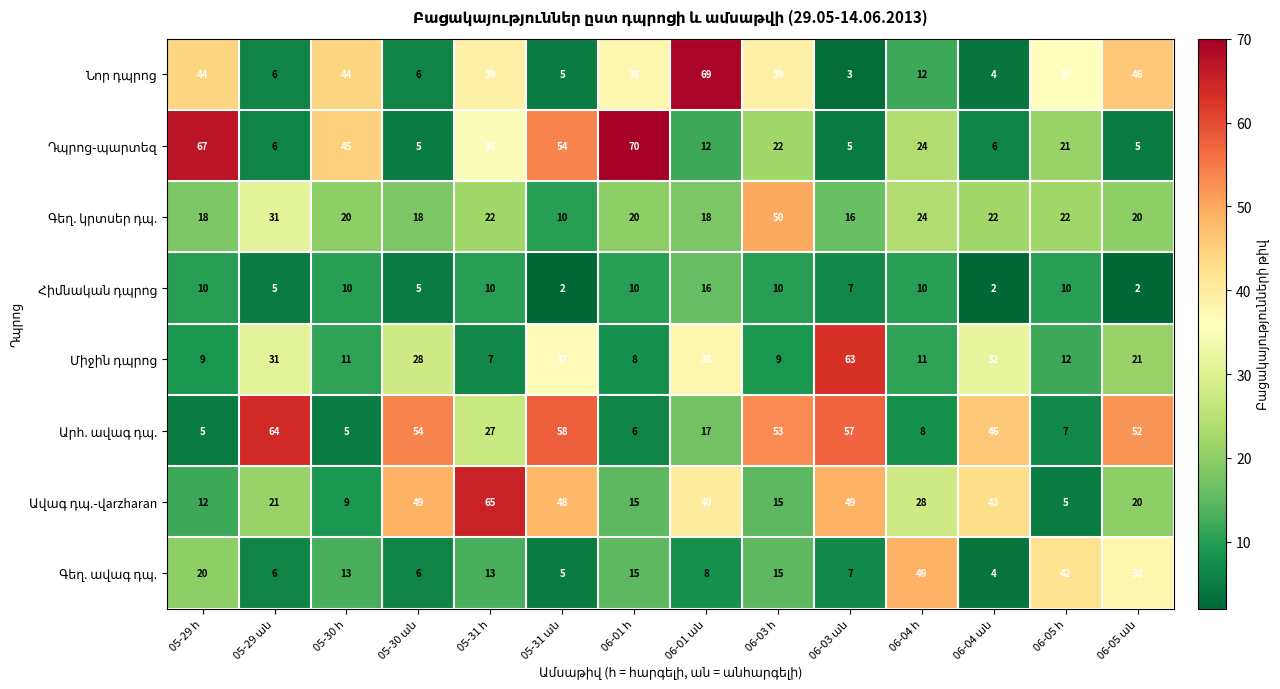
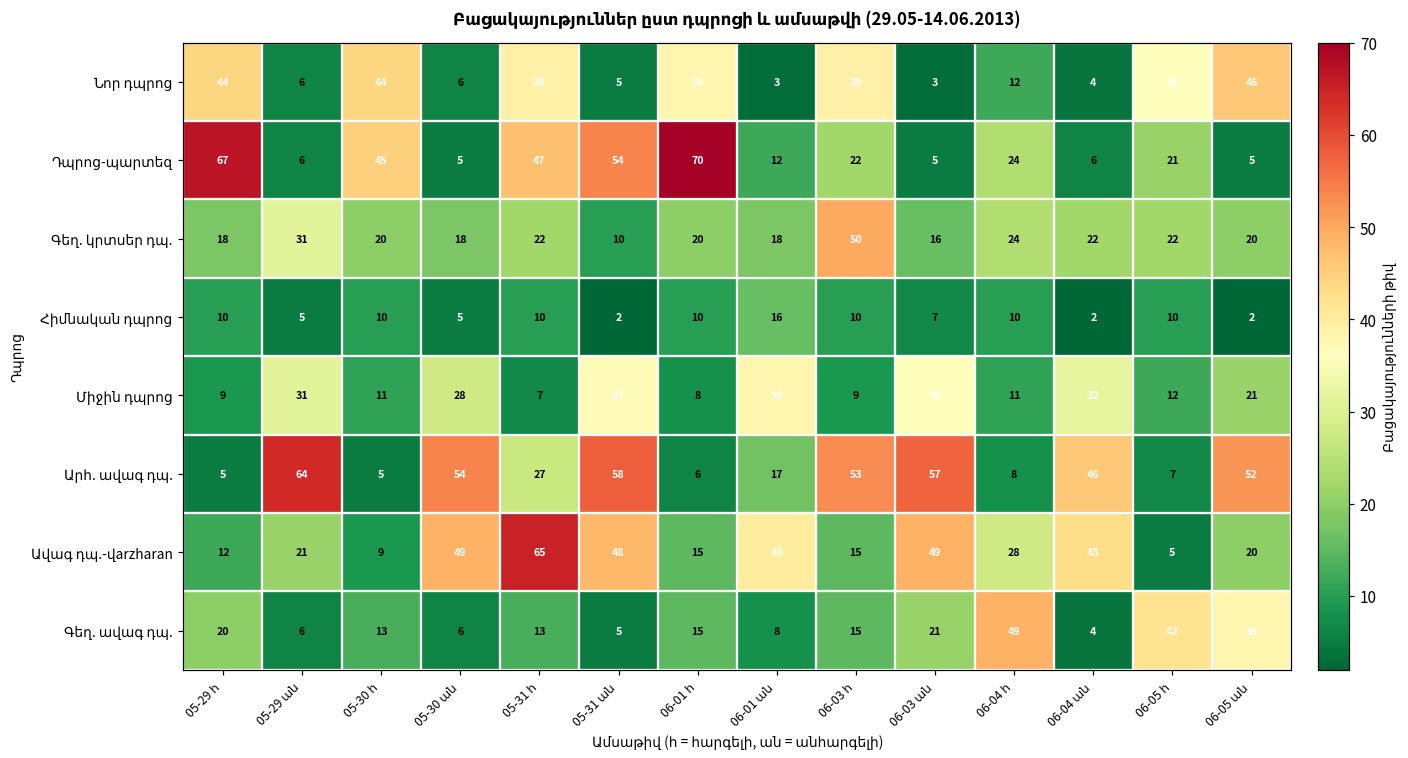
  {
    "Նոր դպրոց": {
      "05-29 հ": 44,
      "05-29 ան": 6,
      "05-30 հ": 44,
      "05-30 ան": 6,
      "05-31 հ": 39,
      "05-31 ան": 5,
      "06-01 հ": 38,
-     "06-01 ան": 69,
+     "06-01 ան": 3,
      "06-03 հ": 39,
      "06-03 ան": 3,
      "06-04 հ": 12,
      "06-04 ան": 4,
      "06-05 հ": 36,
      "06-05 ան": 46
    },
    "Դպրոց-պարտեզ": {
      "05-29 հ": 67,
      "05-29 ան": 6,
      "05-30 հ": 45,
      "05-30 ան": 5,
-     "05-31 հ": 35,
+     "05-31 հ": 47,
      "05-31 ան": 54,
      "06-01 հ": 70,
      "06-01 ան": 12,
      "06-03 հ": 22,
      "06-03 ան": 5,
      "06-04 հ": 24,
      "06-04 ան": 6,
      "06-05 հ": 21,
      "06-05 ան": 5
    },
    "Գեղ. կրտսեր դպ.": {
      "05-29 հ": 18,
      "05-29 ան": 31,
      "05-30 հ": 20,
      "05-30 ան": 18,
      "05-31 հ": 22,
      "05-31 ան": 10,
      "06-01 հ": 20,
      "06-01 ան": 18,
      "06-03 հ": 50,
      "06-03 ան": 16,
      "06-04 հ": 24,
      "06-04 ան": 22,
      "06-05 հ": 22,
      "06-05 ան": 20
    },
    "Հիմնական դպրոց": {
      "05-29 հ": 10,
      "05-29 ան": 5,
      "05-30 հ": 10,
      "05-30 ան": 5,
      "05-31 հ": 10,
      "05-31 ան": 2,
      "06-01 հ": 10,
      "06-01 ան": 16,
      "06-03 հ": 10,
      "06-03 ան": 7,
      "06-04 հ": 10,
      "06-04 ան": 2,
      "06-05 հ": 10,
      "06-05 ան": 2
    },
    "Միջին դպրոց": {
      "05-29 հ": 9,
      "05-29 ան": 31,
      "05-30 հ": 11,
      "05-30 ան": 28,
      "05-31 հ": 7,
      "05-31 ան": 37,
      "06-01 հ": 8,
      "06-01 ան": 38,
      "06-03 հ": 9,
-     "06-03 ան": 63,
+     "06-03 ան": 36,
      "06-04 հ": 11,
      "06-04 ան": 32,
      "06-05 հ": 12,
      "06-05 ան": 21
    },
    "Արհ. ավագ դպ.": {
      "05-29 հ": 5,
      "05-29 ան": 64,
      "05-30 հ": 5,
      "05-30 ան": 54,
      "05-31 հ": 27,
      "05-31 ան": 58,
      "06-01 հ": 6,
      "06-01 ան": 17,
      "06-03 հ": 53,
      "06-03 ան": 57,
      "06-04 հ": 8,
      "06-04 ան": 46,
      "06-05 հ": 7,
      "06-05 ան": 52
    },
    "Ավագ դպ.-վarzharan": {
      "05-29 հ": 12,
      "05-29 ան": 21,
      "05-30 հ": 9,
      "05-30 ան": 49,
      "05-31 հ": 65,
      "05-31 ան": 48,
      "06-01 հ": 15,
      "06-01 ան": 40,
      "06-03 հ": 15,
      "06-03 ան": 49,
      "06-04 հ": 28,
      "06-04 ան": 43,
      "06-05 հ": 5,
      "06-05 ան": 20
    },
    "Գեղ. ավագ դպ.": {
      "05-29 հ": 20,
      "05-29 ան": 6,
      "05-30 հ": 13,
      "05-30 ան": 6,
      "05-31 հ": 13,
      "05-31 ան": 5,
      "06-01 հ": 15,
      "06-01 ան": 8,
      "06-03 հ": 15,
-     "06-03 ան": 7,
+     "06-03 ան": 21,
      "06-04 հ": 49,
      "06-04 ան": 4,
      "06-05 հ": 42,
      "06-05 ան": 38
    }
  }
